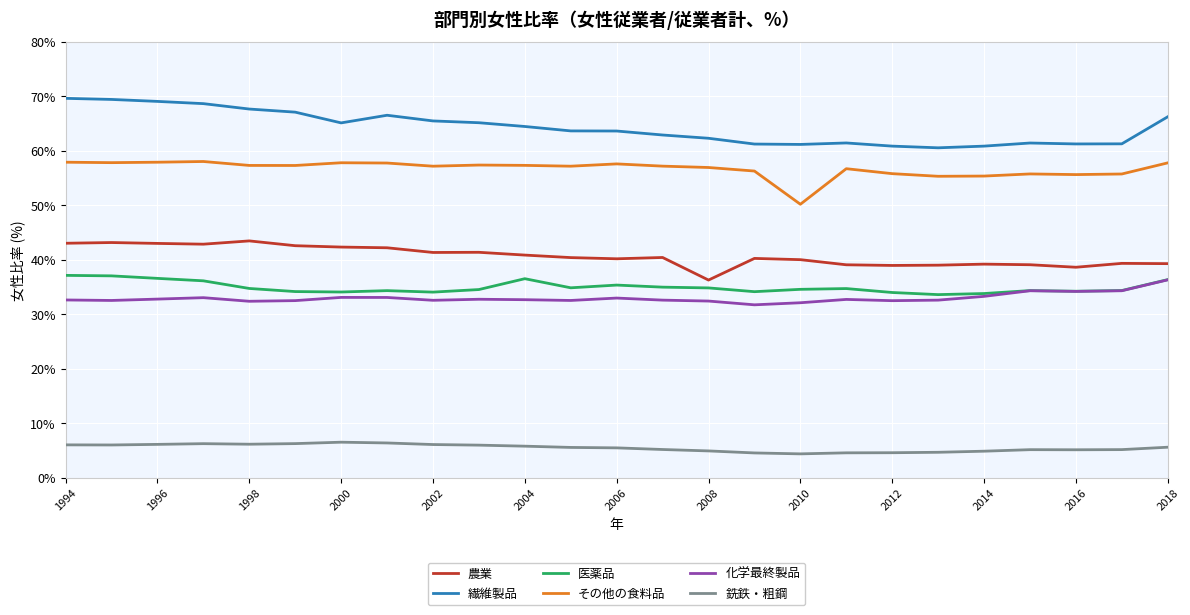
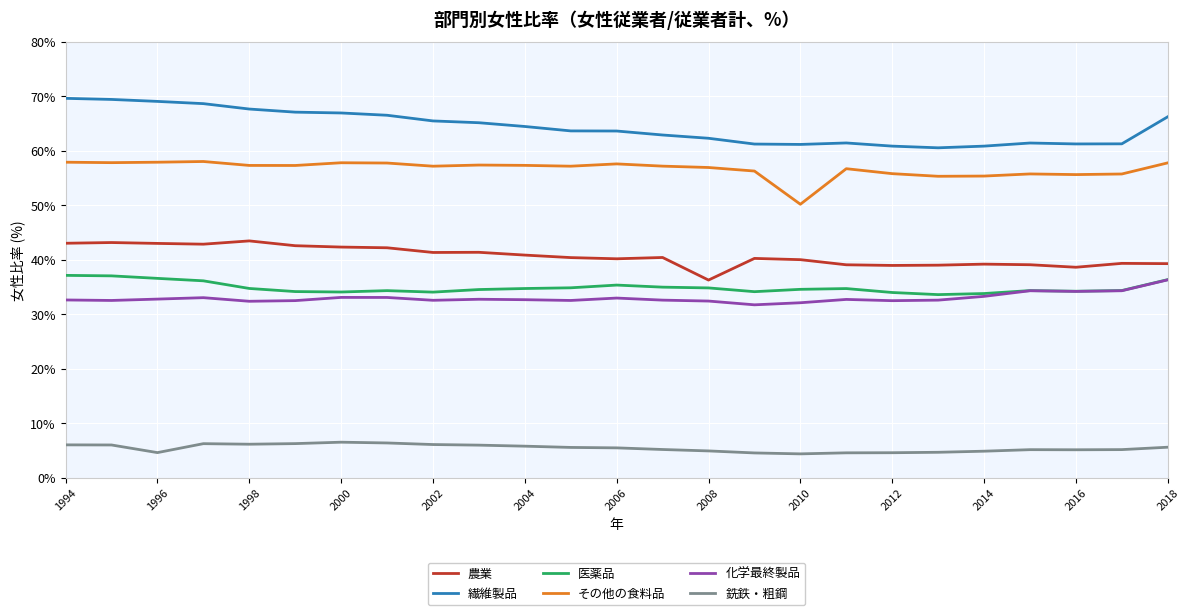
  {
    "農業": {
      "1994": "43%",
      "1996": "43%",
      "1998": "43%",
      "2000": "42%",
      "2002": "41%",
      "2004": "41%",
      "2006": "40%",
      "2008": "36%",
      "2010": "40%",
      "2012": "39%",
      "2014": "39%",
      "2016": "39%",
      "2018": "39%"
    },
    "繊維製品": {
      "1994": "70%",
      "1996": "69%",
      "1998": "68%",
-     "2000": "65%",
+     "2000": "67%",
      "2002": "65%",
      "2004": "64%",
      "2006": "64%",
      "2008": "62%",
      "2010": "61%",
      "2012": "61%",
      "2014": "61%",
      "2016": "61%",
      "2018": "66%"
    },
    "医薬品": {
      "1994": "37%",
      "1996": "37%",
      "1998": "35%",
      "2000": "34%",
      "2002": "34%",
-     "2004": "37%",
+     "2004": "35%",
      "2006": "35%",
      "2008": "35%",
      "2010": "35%",
      "2012": "34%",
      "2014": "34%"
    },
    "その他の食料品": {
      "1994": "58%",
      "1996": "58%",
      "1998": "57%",
      "2000": "58%",
      "2002": "57%",
      "2004": "57%",
      "2006": "58%",
      "2008": "57%",
      "2010": "50%",
      "2012": "56%",
      "2014": "55%",
      "2016": "56%",
      "2018": "58%"
    },
    "化学最終製品": {
      "1994": "33%",
      "1996": "33%",
      "1998": "32%",
      "2000": "33%",
      "2002": "33%",
      "2004": "33%",
      "2006": "33%",
      "2008": "32%",
      "2010": "32%",
      "2012": "33%",
      "2014": "33%"
    },
    "銑鉄・粗鋼": {
      "1994": "6%",
-     "1996": "6%",
+     "1996": "5%",
      "1998": "6%",
      "2000": "7%",
      "2002": "6%",
      "2004": "6%",
      "2006": "6%",
      "2008": "5%",
      "2010": "4%",
      "2012": "5%",
      "2014": "5%",
      "2016": "5%",
      "2018": "6%"
    }
  }
